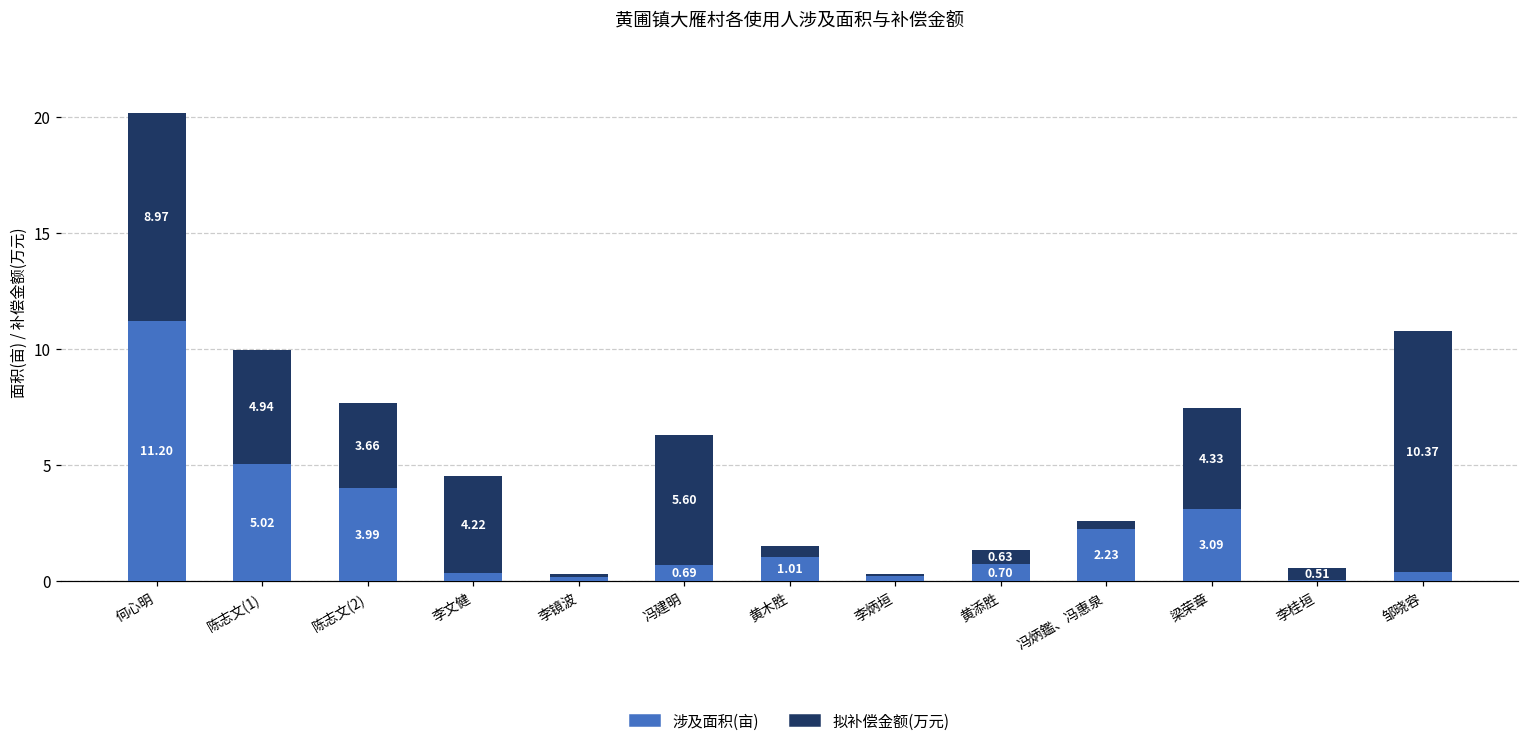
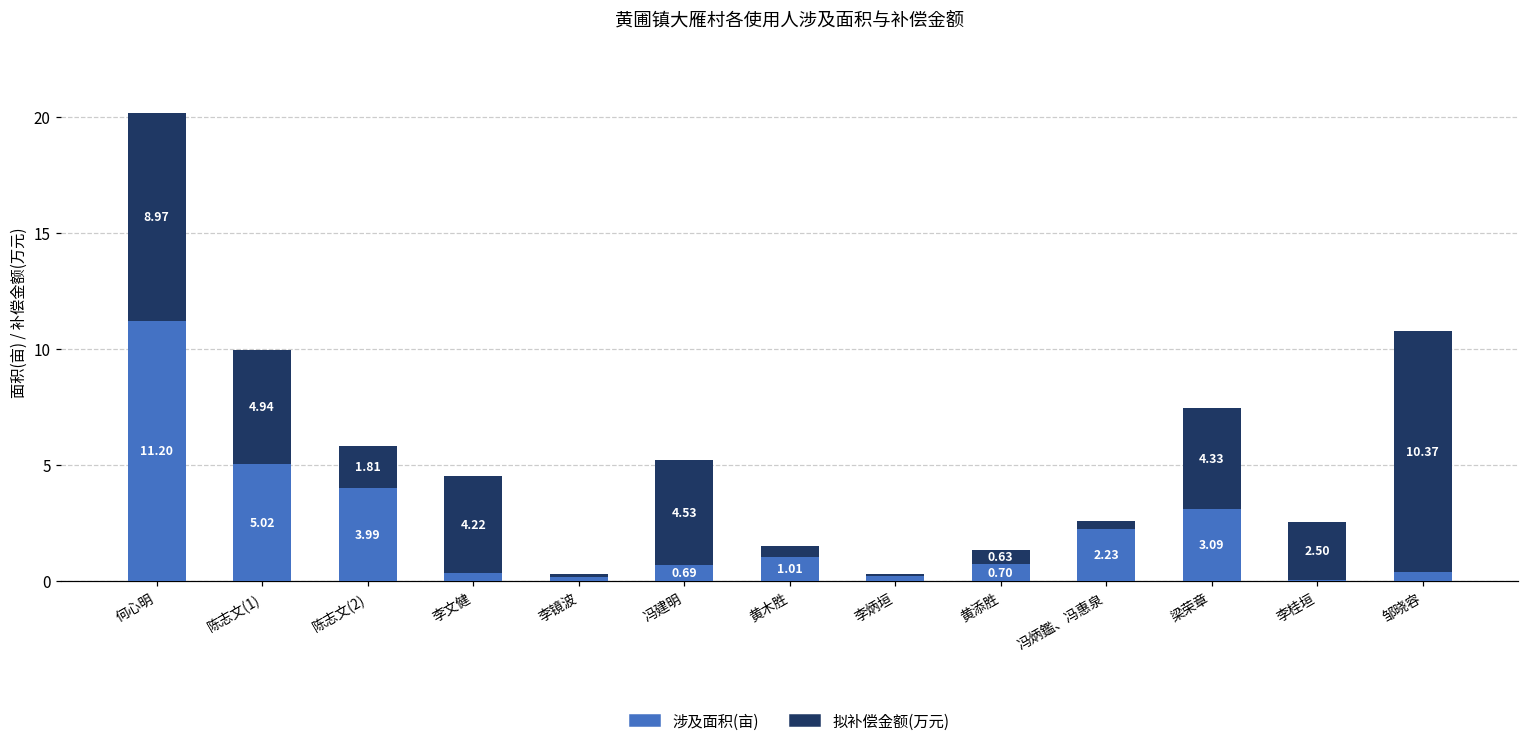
  {
    "涉及面积(亩)": {
      "何心明": 11.20,
      "陈志文(1)": 5.02,
      "陈志文(2)": 3.99,
      "冯建明": 0.69,
      "黄木胜": 1.01,
      "黄添胜": 0.70,
      "冯炳鑑、冯惠泉": 2.23,
      "梁荣章": 3.09
    },
    "拟补偿金额(万元)": {
      "何心明": 8.97,
      "陈志文(1)": 4.94,
-     "陈志文(2)": 3.66,
+     "陈志文(2)": 1.81,
      "李文健": 4.22,
-     "冯建明": 5.60,
+     "冯建明": 4.53,
      "黄添胜": 0.63,
      "梁荣章": 4.33,
-     "李桂垣": 0.51,
+     "李桂垣": 2.50,
      "邹晓容": 10.37
    }
  }
